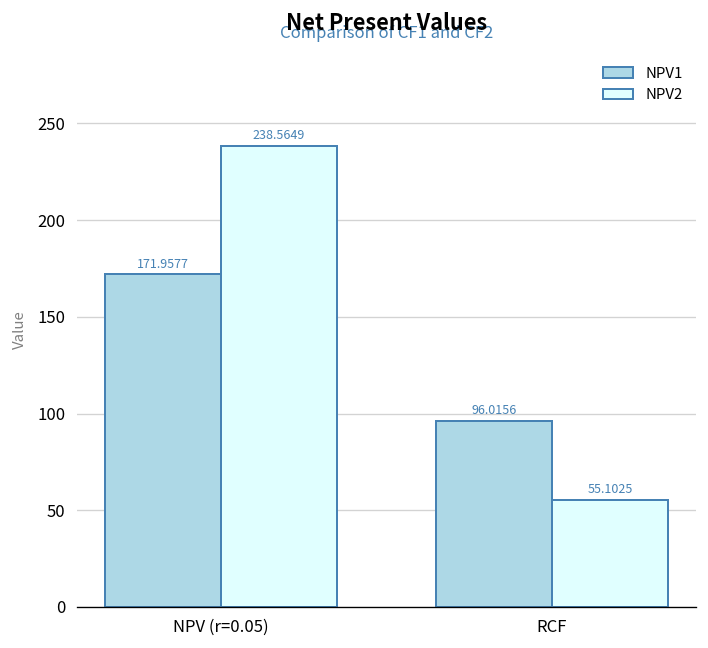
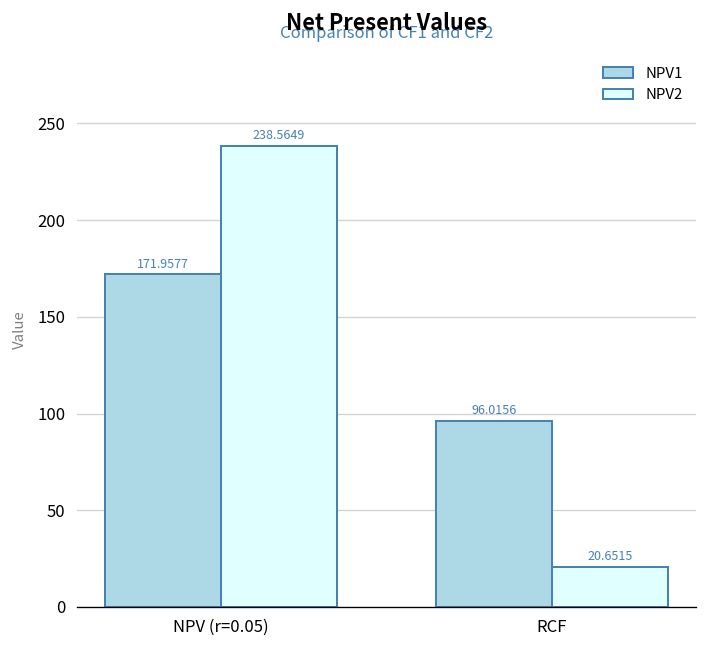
  {
    "NPV1": {
      "NPV (r=0.05)": 171.9577,
      "RCF": 96.0156
    },
    "NPV2": {
      "NPV (r=0.05)": 238.5649,
-     "RCF": 55.1025
+     "RCF": 20.6515
    }
  }
